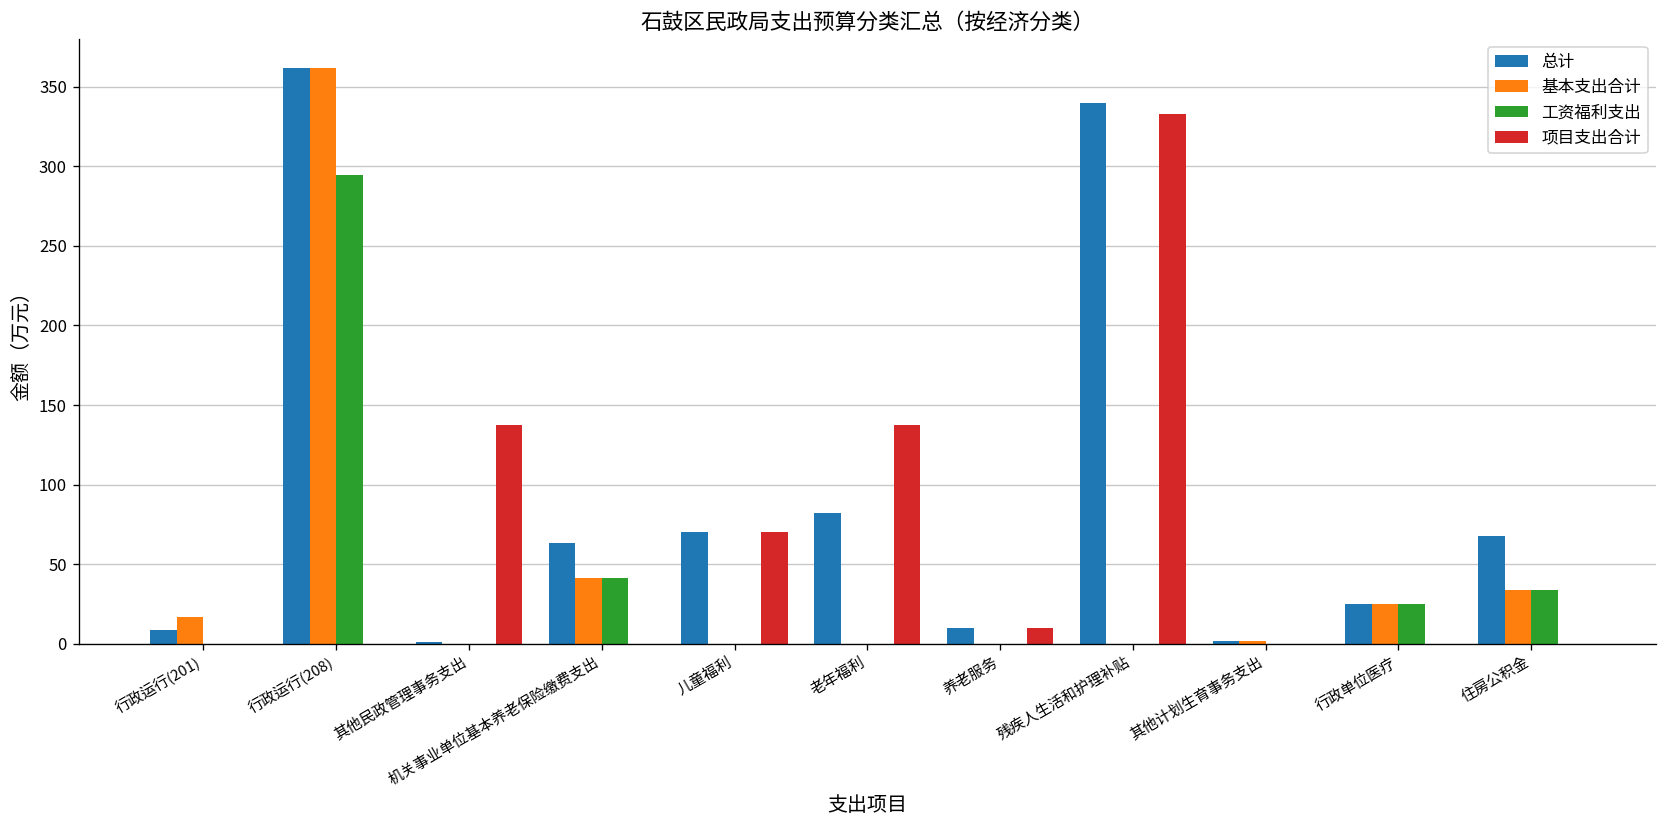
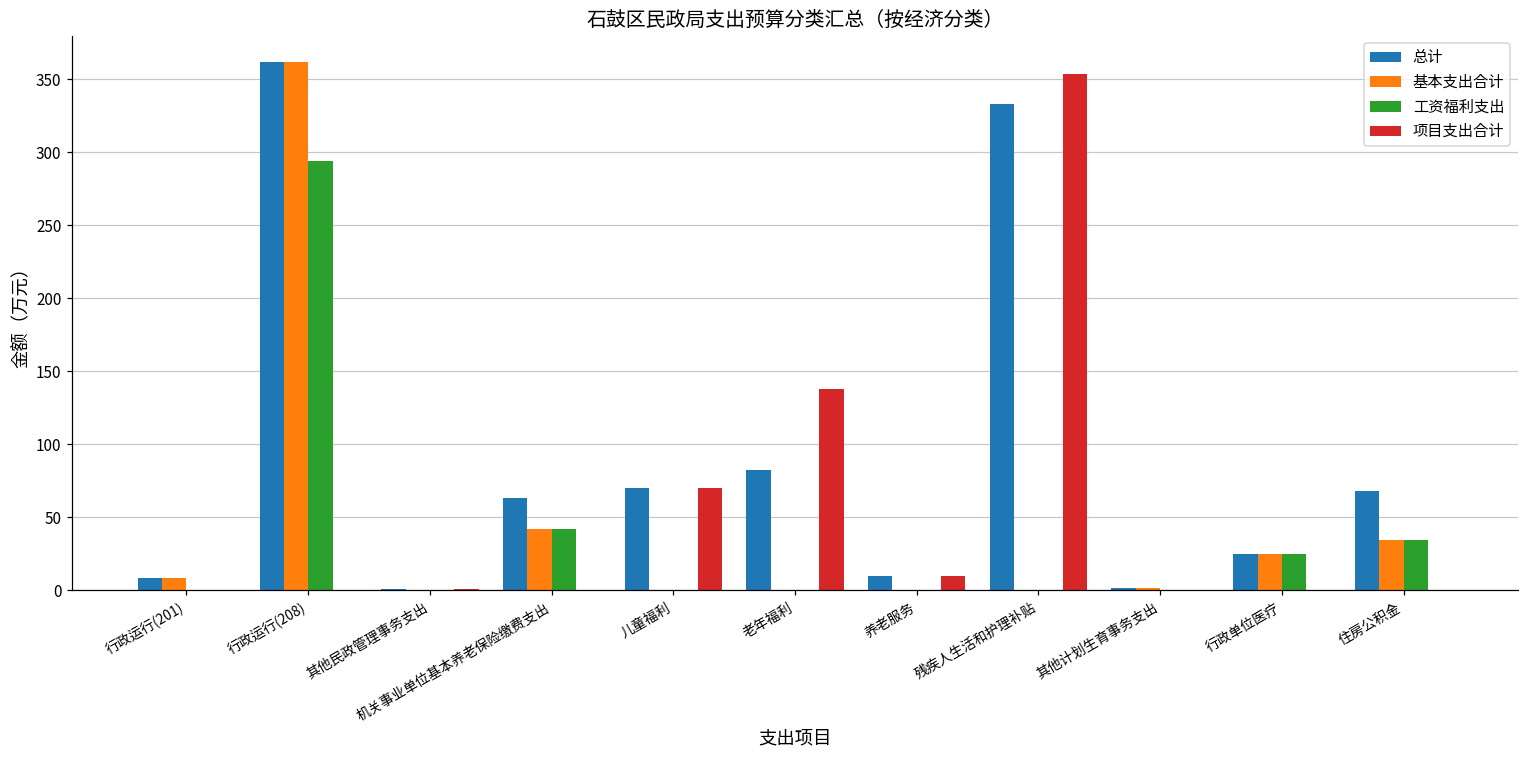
  {
    "总计": {
      "行政运行(201)": 9,
      "行政运行(208)": 362,
      "机关事业单位基本养老保险缴费支出": 63,
      "儿童福利": 70,
      "老年福利": 82,
      "养老服务": 10,
-     "残疾人生活和护理补贴": 340,
+     "残疾人生活和护理补贴": 333,
      "行政单位医疗": 25,
      "住房公积金": 68
    },
    "基本支出合计": {
-     "行政运行(201)": 17,
+     "行政运行(201)": 9,
      "行政运行(208)": 362,
      "其他民政管理事务支出": 0,
      "机关事业单位基本养老保险缴费支出": 42,
      "儿童福利": 0,
      "老年福利": 0,
      "养老服务": 0,
      "残疾人生活和护理补贴": 0,
      "行政单位医疗": 25,
      "住房公积金": 34
    },
    "工资福利支出": {
      "行政运行(201)": 0,
      "行政运行(208)": 294,
      "其他民政管理事务支出": 0,
      "机关事业单位基本养老保险缴费支出": 42,
      "儿童福利": 0,
      "老年福利": 0,
      "养老服务": 0,
      "残疾人生活和护理补贴": 0,
      "其他计划生育事务支出": 0,
      "行政单位医疗": 25,
      "住房公积金": 34
    },
    "项目支出合计": {
      "行政运行(201)": 0,
      "行政运行(208)": 0,
-     "其他民政管理事务支出": 138,
+     "其他民政管理事务支出": 1,
      "机关事业单位基本养老保险缴费支出": 0,
      "儿童福利": 70,
      "老年福利": 138,
      "养老服务": 10,
-     "残疾人生活和护理补贴": 333,
+     "残疾人生活和护理补贴": 354,
      "其他计划生育事务支出": 0,
      "行政单位医疗": 0,
      "住房公积金": 0
    }
  }
